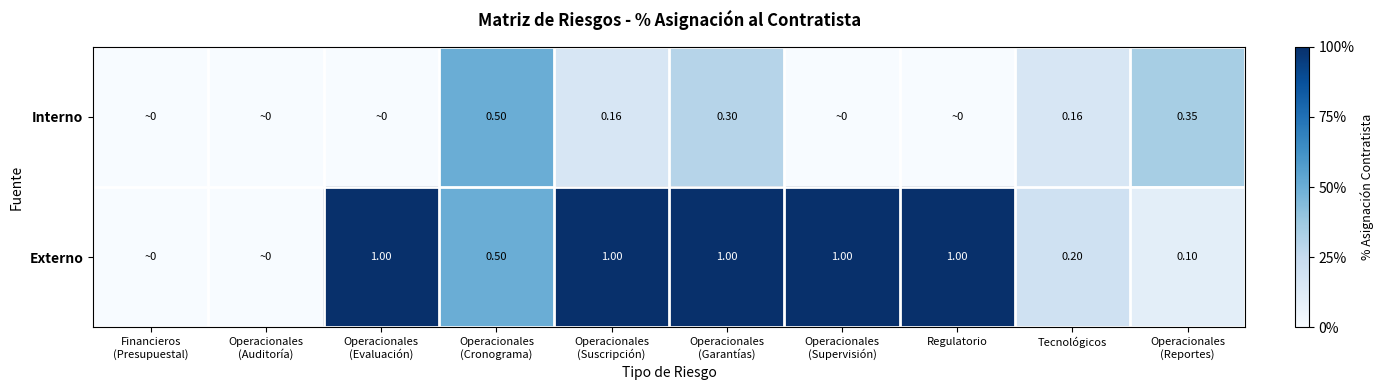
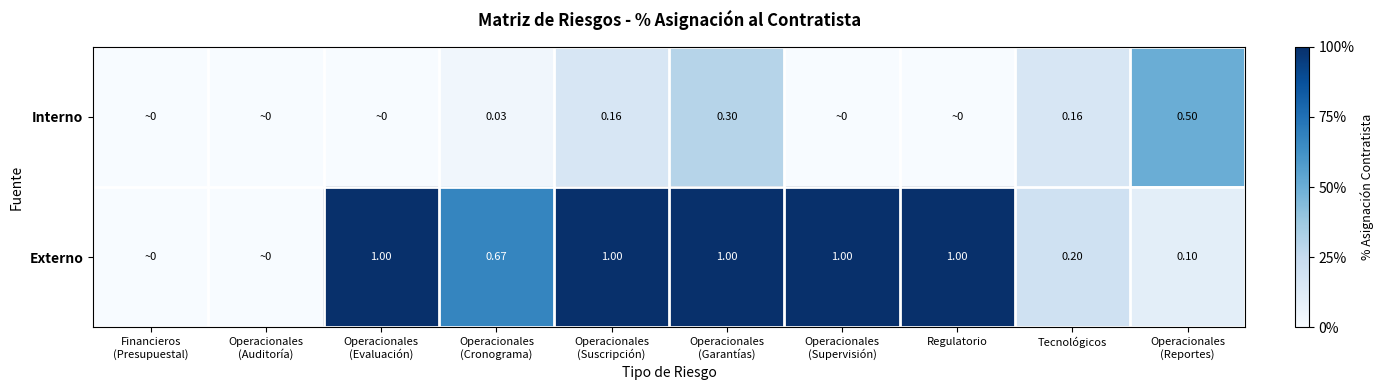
  {
    "Interno": {
      "Financieros (Presupuestal)": 0,
      "Operacionales (Auditoría)": 0,
      "Operacionales (Evaluación)": 0,
-     "Operacionales (Cronograma)": 0.50,
+     "Operacionales (Cronograma)": 0.03,
      "Operacionales (Suscripción)": 0.16,
      "Operacionales (Garantías)": 0.30,
      "Operacionales (Supervisión)": 0,
      "Regulatorio": 0,
      "Tecnológicos": 0.16,
-     "Operacionales (Reportes)": 0.35
+     "Operacionales (Reportes)": 0.50
    },
    "Externo": {
      "Financieros (Presupuestal)": 0,
      "Operacionales (Auditoría)": 0,
      "Operacionales (Evaluación)": 1.00,
-     "Operacionales (Cronograma)": 0.50,
+     "Operacionales (Cronograma)": 0.67,
      "Operacionales (Suscripción)": 1.00,
      "Operacionales (Garantías)": 1.00,
      "Operacionales (Supervisión)": 1.00,
      "Regulatorio": 1.00,
      "Tecnológicos": 0.20,
      "Operacionales (Reportes)": 0.10
    }
  }
